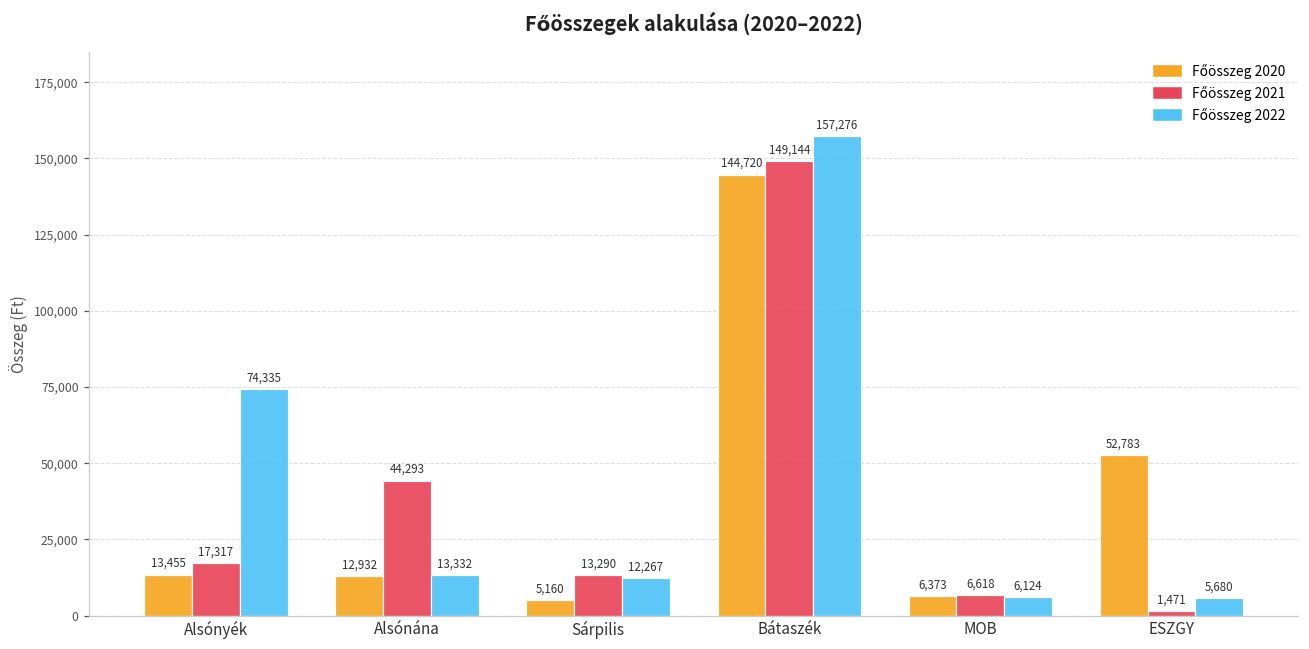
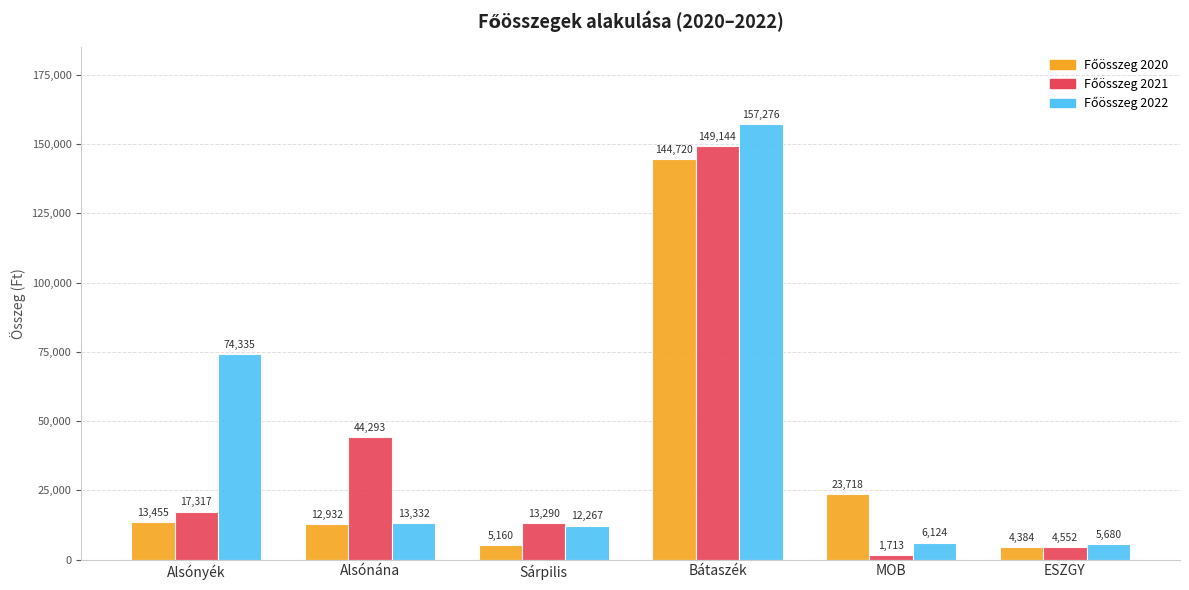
  {
    "Főösszeg 2020": {
      "Alsónyék": "13,455",
      "Alsónána": "12,932",
      "Sárpilis": "5,160",
      "Bátaszék": "144,720",
-     "MOB": "6,373",
-     "ESZGY": "52,783"
+     "MOB": "23,718",
+     "ESZGY": "4,384"
    },
    "Főösszeg 2021": {
      "Alsónyék": "17,317",
      "Alsónána": "44,293",
      "Sárpilis": "13,290",
      "Bátaszék": "149,144",
-     "MOB": "6,618",
-     "ESZGY": "1,471"
+     "MOB": "1,713",
+     "ESZGY": "4,552"
    },
    "Főösszeg 2022": {
      "Alsónyék": "74,335",
      "Alsónána": "13,332",
      "Sárpilis": "12,267",
      "Bátaszék": "157,276",
      "MOB": "6,124",
      "ESZGY": "5,680"
    }
  }
